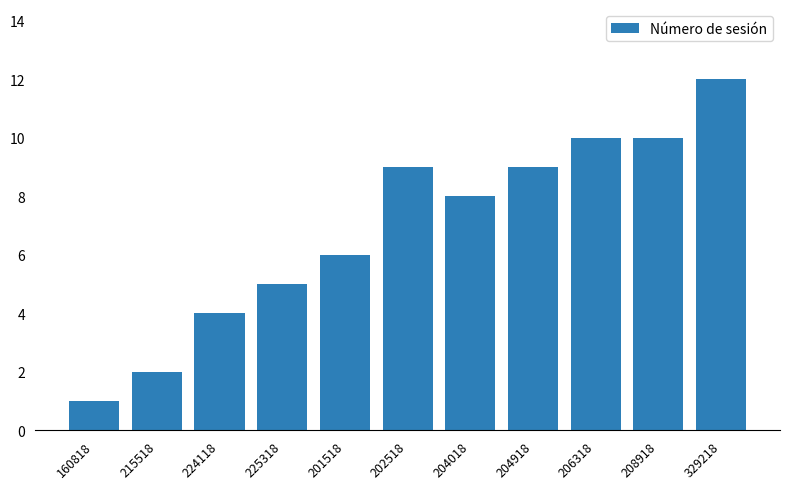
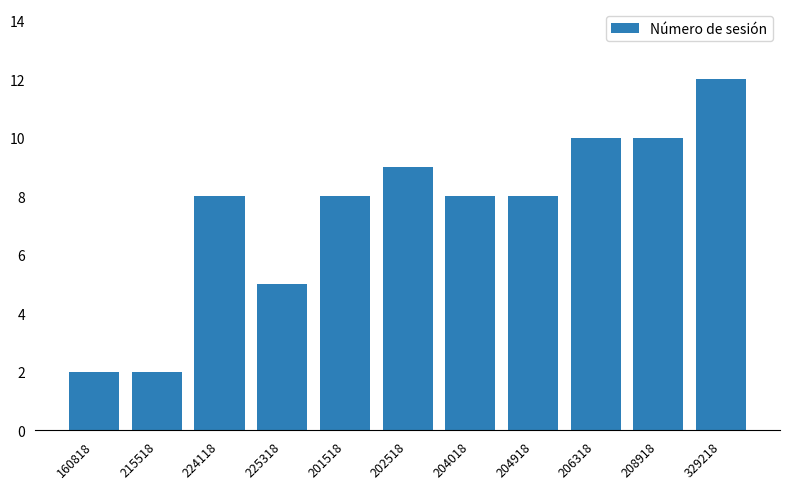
  {
-   "160818": 1,
+   "160818": 2,
    "215518": 2,
-   "224118": 4,
+   "224118": 8,
    "225318": 5,
-   "201518": 6,
+   "201518": 8,
    "202518": 9,
    "204018": 8,
-   "204918": 9,
+   "204918": 8,
    "206318": 10,
    "208918": 10,
    "329218": 12
  }
